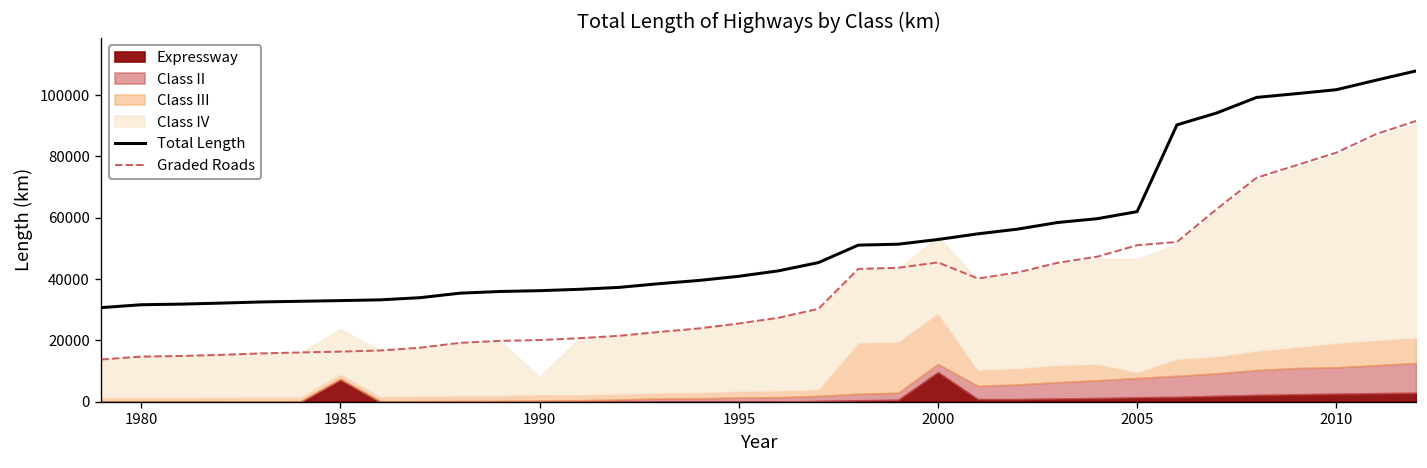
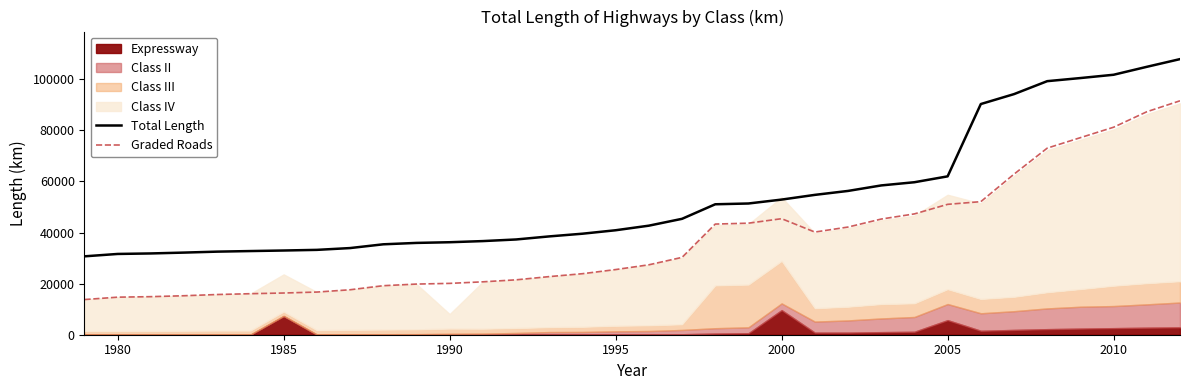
  {
    "Total Length": {
      "1980": 32000,
      "1985": 33000,
      "1990": 36000,
      "1995": 41000,
      "2005": 62000,
      "2010": 102000
    },
    "Expressway": {
      "1995": 0,
      "2000": 10000,
-     "2005": 1000,
+     "2005": 6000,
      "2010": 3000
    },
    "Class III": {
      "1980": 1000,
      "1985": 2000,
      "1990": 2000,
      "1995": 2000,
      "2000": 17000,
-     "2005": 2000,
+     "2005": 6000,
      "2010": 8000
    },
    "Class IV": {
      "1985": 15000,
      "1990": 6000,
      "2005": 37000
    }
  }
